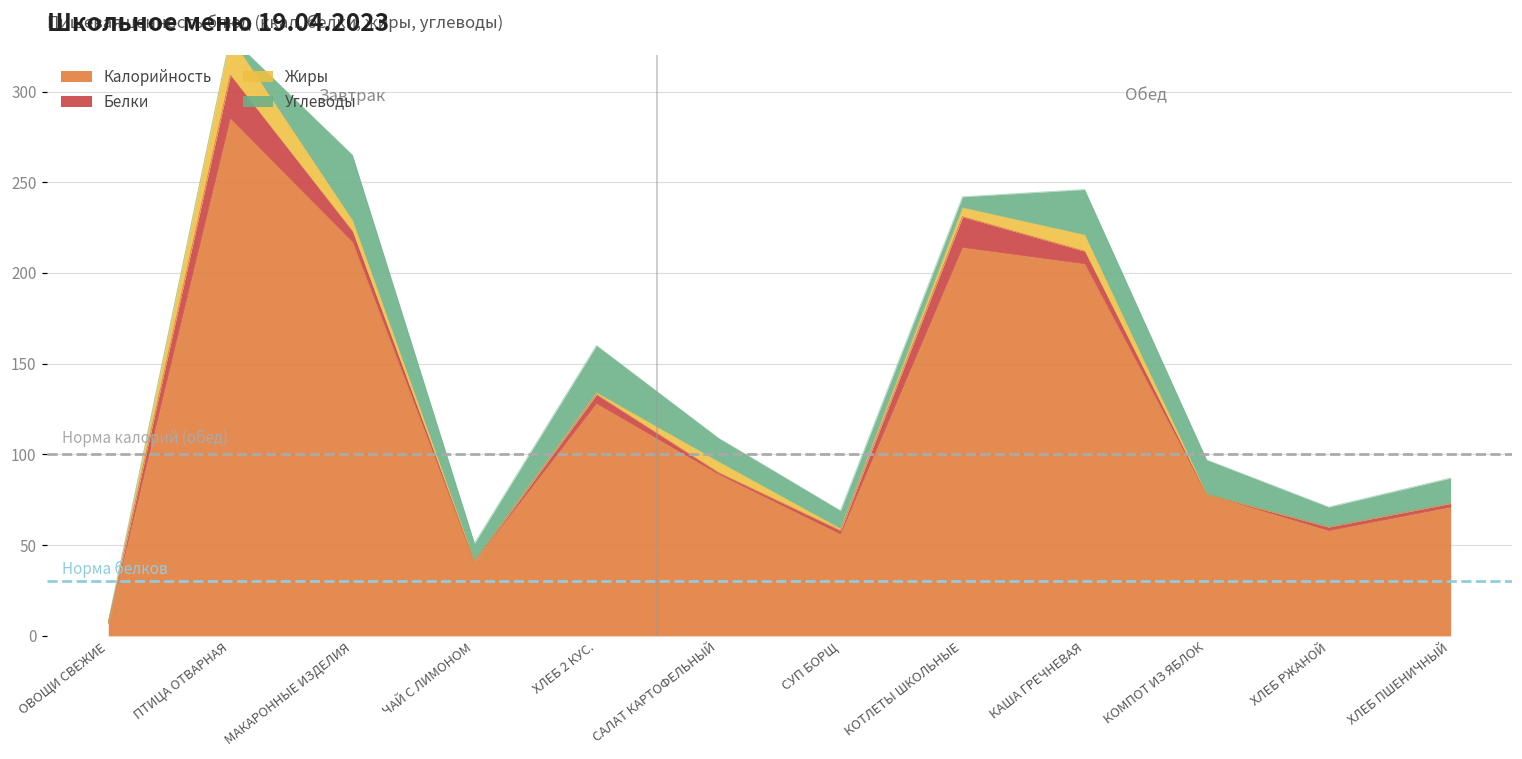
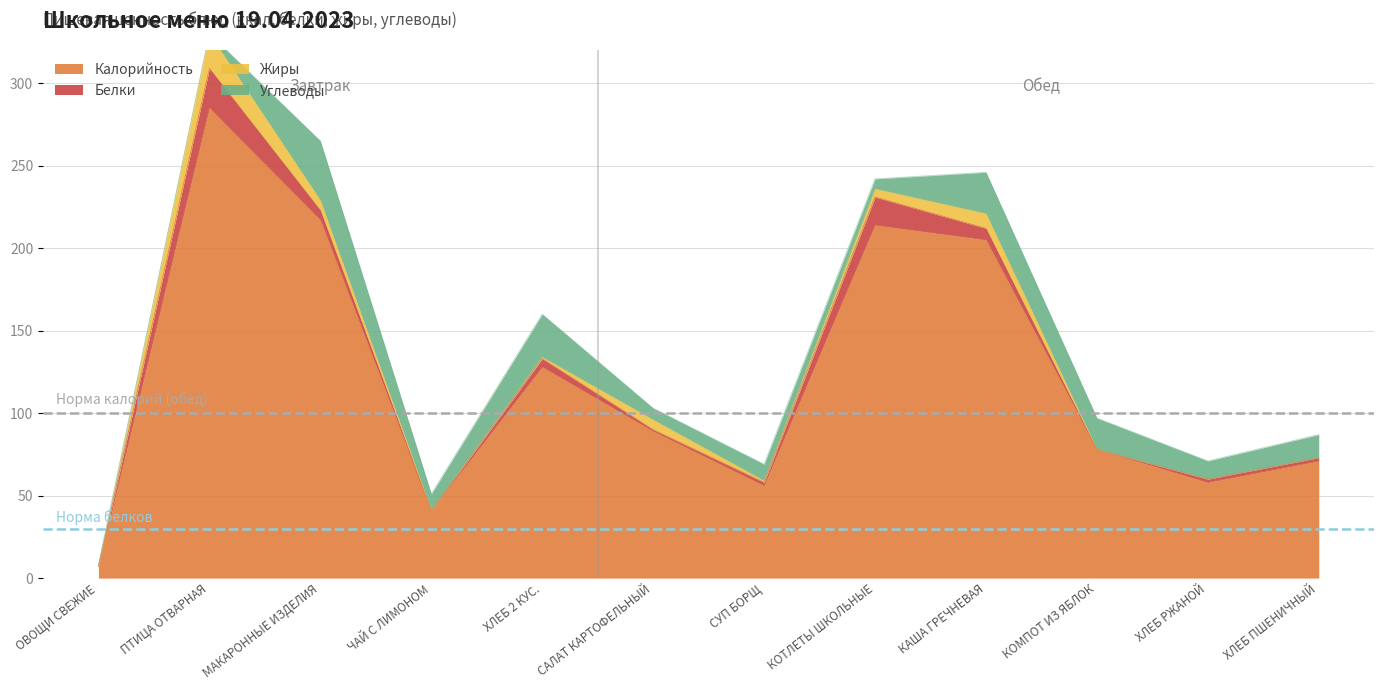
  {
    "Калорийность": {
      "ПТИЦА ОТВАРНАЯ": 285,
      "МАКАРОННЫЕ ИЗДЕЛИЯ": 217,
      "ХЛЕБ 2 КУС.": 128,
      "СУП БОРЩ": 56,
      "КОТЛЕТЫ ШКОЛЬНЫЕ": 214,
      "КАША ГРЕЧНЕВАЯ": 205,
      "ХЛЕБ РЖАНОЙ": 58,
      "ХЛЕБ ПШЕНИЧНЫЙ": 71
    },
    "Белки": {
      "ПТИЦА ОТВАРНАЯ": 24,
      "МАКАРОННЫЕ ИЗДЕЛИЯ": 6,
      "КОТЛЕТЫ ШКОЛЬНЫЕ": 17,
      "КАША ГРЕЧНЕВАЯ": 7
    },
    "Жиры": {
      "МАКАРОННЫЕ ИЗДЕЛИЯ": 6,
      "САЛАТ КАРТОФЕЛЬНЫЙ": 6,
      "КОТЛЕТЫ ШКОЛЬНЫЕ": 5,
      "КАША ГРЕЧНЕВАЯ": 9
    },
    "Углеводы": {
      "МАКАРОННЫЕ ИЗДЕЛИЯ": 36,
      "ЧАЙ С ЛИМОНОМ": 10,
      "ХЛЕБ 2 КУС.": 26,
-     "САЛАТ КАРТОФЕЛЬНЫЙ": 13,
+     "САЛАТ КАРТОФЕЛЬНЫЙ": 7,
      "СУП БОРЩ": 10,
      "КОТЛЕТЫ ШКОЛЬНЫЕ": 6,
      "КАША ГРЕЧНЕВАЯ": 25,
      "КОМПОТ ИЗ ЯБЛОК": 19,
      "ХЛЕБ РЖАНОЙ": 11,
      "ХЛЕБ ПШЕНИЧНЫЙ": 14
    }
  }
